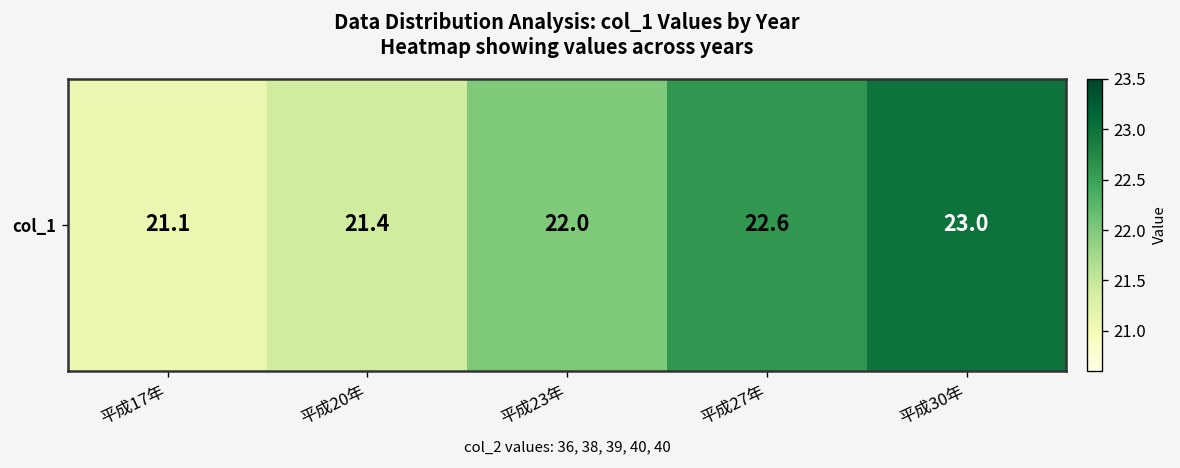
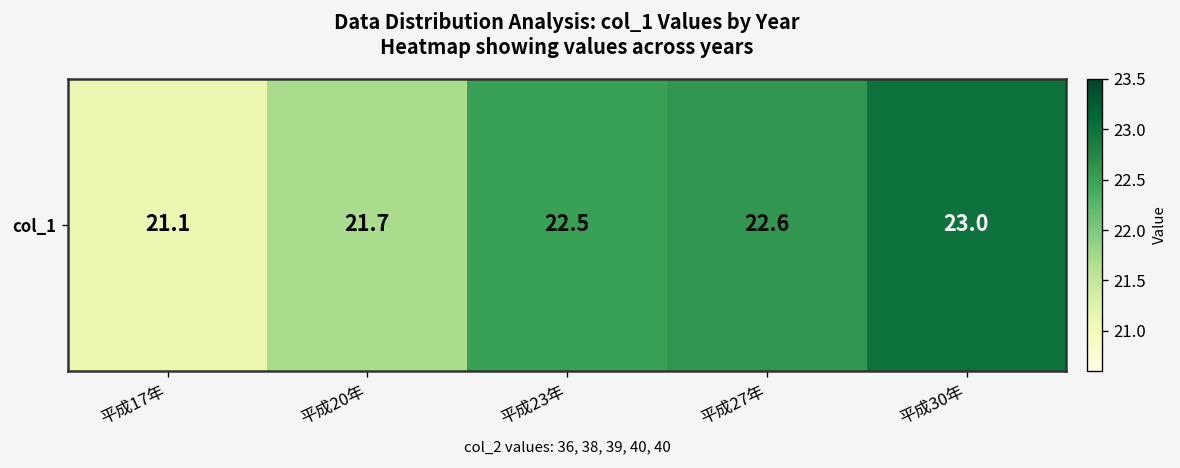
  {
    "col_1": {
      "平成17年": 21.1,
-     "平成20年": 21.4,
-     "平成23年": 22.0,
+     "平成20年": 21.7,
+     "平成23年": 22.5,
      "平成27年": 22.6,
      "平成30年": 23.0
    }
  }
